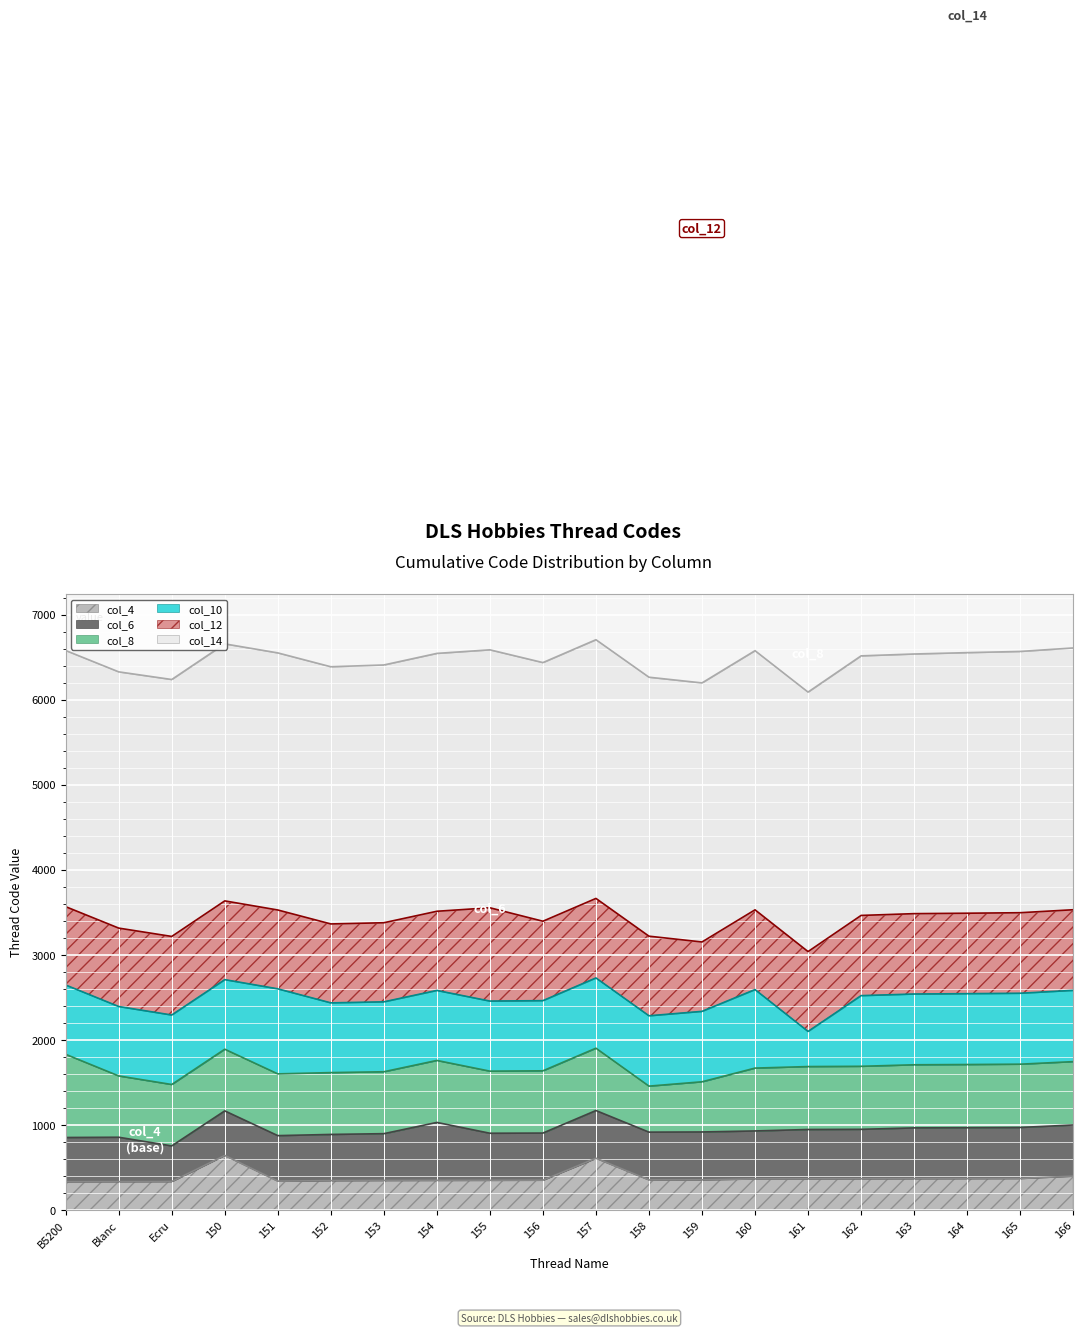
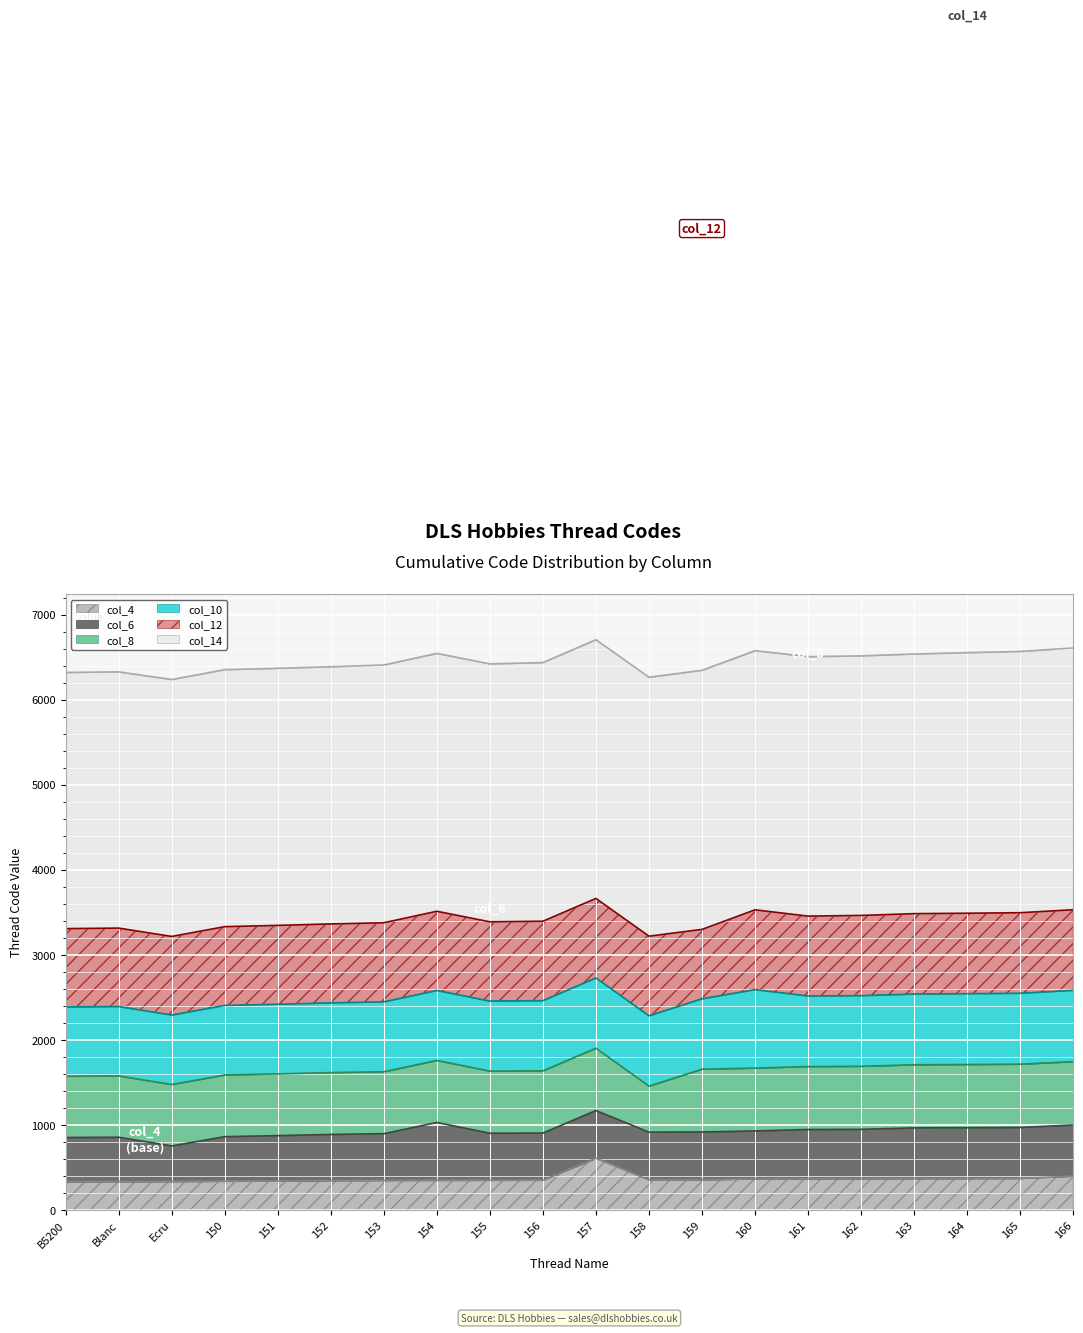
  {
    "col_4": {
      "B5200": 300,
      "Blanc": 300,
      "Ecru": 300,
-     "150": 600,
+     "150": 300,
      "151": 300,
      "152": 300,
      "153": 300,
      "154": 400,
      "155": 400,
      "156": 400,
      "157": 600,
      "158": 400,
      "159": 400,
      "160": 400,
      "161": 400,
      "162": 400,
      "163": 400,
      "164": 400,
      "165": 400,
      "166": 400
    },
    "col_6": {
      "B5200": 500,
      "150": 500,
      "151": 500,
      "152": 500,
      "153": 600,
      "154": 700,
      "155": 600,
      "156": 600,
      "157": 600,
      "158": 600,
      "159": 600,
      "160": 600,
      "161": 600,
      "162": 600,
      "163": 600,
      "164": 600,
      "165": 600,
      "166": 600
    },
    "col_8": {
-     "B5200": 1000,
+     "B5200": 700,
      "Blanc": 700,
      "Ecru": 700,
      "150": 700,
      "151": 700,
      "152": 700,
      "153": 700,
      "154": 700,
      "155": 700,
      "156": 700,
      "157": 700,
      "158": 500,
-     "159": 600,
+     "159": 700,
      "160": 700,
      "161": 700,
      "162": 700,
      "163": 700,
      "164": 700,
      "165": 700,
      "166": 700
    },
    "col_10": {
      "B5200": 800,
      "Blanc": 800,
      "Ecru": 800,
      "150": 800,
-     "151": 1000,
+     "151": 800,
      "152": 800,
      "153": 800,
      "154": 800,
      "155": 800,
      "156": 800,
      "157": 800,
      "158": 800,
      "159": 800,
      "160": 900,
-     "161": 400,
+     "161": 800,
      "162": 800,
      "163": 800,
      "164": 800,
      "165": 800,
      "166": 800
    },
    "col_12": {
      "B5200": 900,
      "Blanc": 900,
      "Ecru": 900,
      "150": 900,
      "151": 900,
      "152": 900,
      "153": 900,
      "154": 900,
-     "155": 1100,
+     "155": 900,
      "156": 900,
      "157": 900,
      "158": 900,
      "159": 800,
      "160": 900,
      "161": 900,
      "162": 900,
      "163": 900,
      "164": 900,
      "165": 900,
      "166": 900
    },
    "col_14": {
      "B5200": 3000,
      "Blanc": 3000,
      "Ecru": 3000,
      "151": 3000,
      "152": 3000,
      "153": 3000,
      "154": 3000,
      "155": 3000,
      "156": 3000,
      "157": 3000,
      "158": 3000,
      "159": 3000,
      "160": 3000,
      "161": 3100,
      "162": 3100,
      "163": 3100,
      "164": 3100,
      "165": 3100,
      "166": 3100
    }
  }
